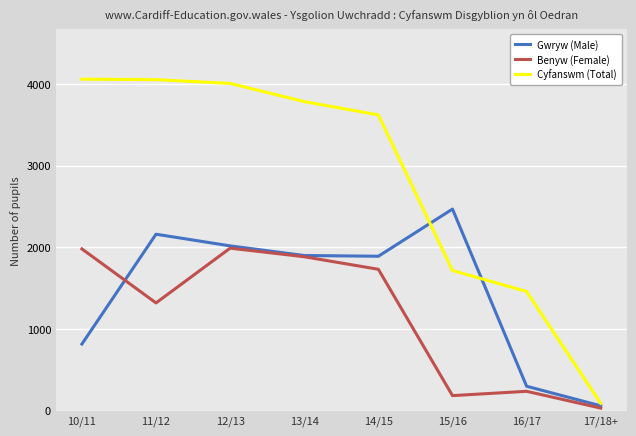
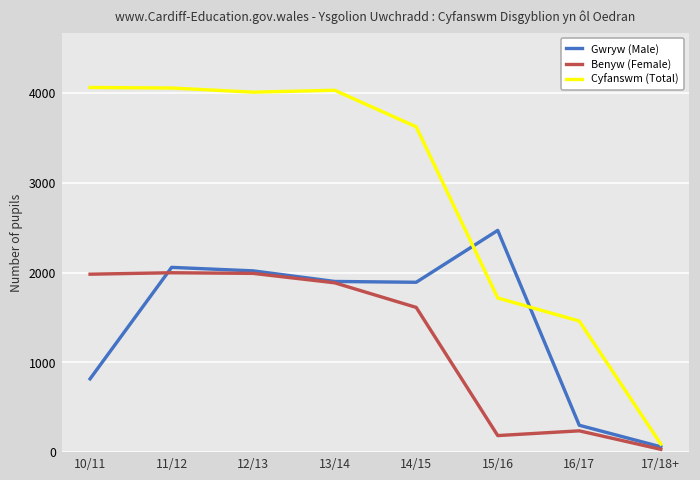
  {
    "Gwryw (Male)": {
      "10/11": 800,
-     "11/12": 2200,
+     "11/12": 2100,
      "14/15": 1900,
      "15/16": 2500,
      "16/17": 300
    },
    "Benyw (Female)": {
      "10/11": 2000,
-     "11/12": 1300,
-     "14/15": 1700,
+     "11/12": 2000,
+     "14/15": 1600,
      "15/16": 200,
      "16/17": 200
    },
    "Cyfanswm (Total)": {
      "10/11": 4100,
      "11/12": 4100,
      "12/13": 4000,
-     "13/14": 3800,
+     "13/14": 4000,
      "14/15": 3600,
      "15/16": 1700,
      "16/17": 1500
    }
  }
